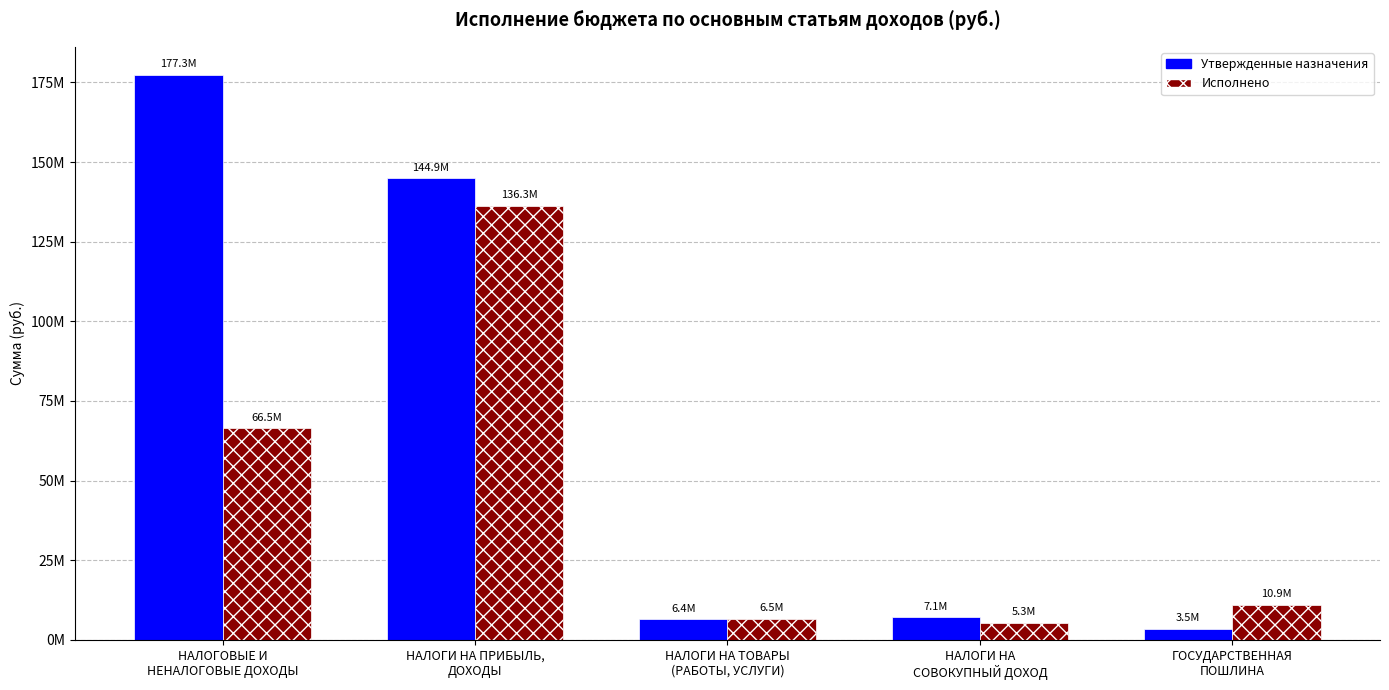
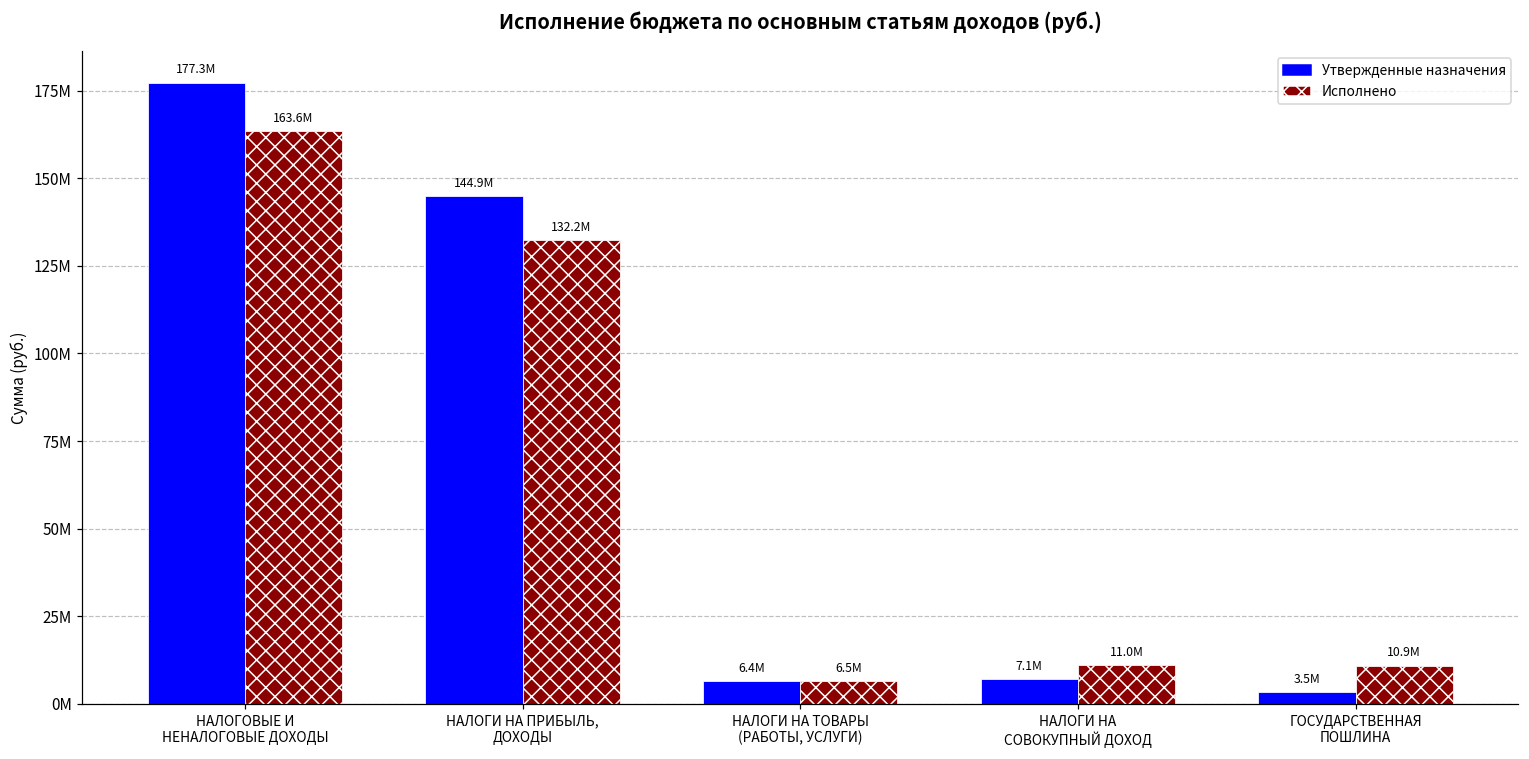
  {
    "Утвержденные назначения": {
      "НАЛОГОВЫЕ И НЕНАЛОГОВЫЕ ДОХОДЫ": "177.3M",
      "НАЛОГИ НА ПРИБЫЛЬ, ДОХОДЫ": "144.9M",
      "НАЛОГИ НА ТОВАРЫ (РАБОТЫ, УСЛУГИ)": "6.4M",
      "НАЛОГИ НА СОВОКУПНЫЙ ДОХОД": "7.1M",
      "ГОСУДАРСТВЕННАЯ ПОШЛИНА": "3.5M"
    },
    "Исполнено": {
-     "НАЛОГОВЫЕ И НЕНАЛОГОВЫЕ ДОХОДЫ": "66.5M",
-     "НАЛОГИ НА ПРИБЫЛЬ, ДОХОДЫ": "136.3M",
+     "НАЛОГОВЫЕ И НЕНАЛОГОВЫЕ ДОХОДЫ": "163.6M",
+     "НАЛОГИ НА ПРИБЫЛЬ, ДОХОДЫ": "132.2M",
      "НАЛОГИ НА ТОВАРЫ (РАБОТЫ, УСЛУГИ)": "6.5M",
-     "НАЛОГИ НА СОВОКУПНЫЙ ДОХОД": "5.3M",
+     "НАЛОГИ НА СОВОКУПНЫЙ ДОХОД": "11.0M",
      "ГОСУДАРСТВЕННАЯ ПОШЛИНА": "10.9M"
    }
  }
